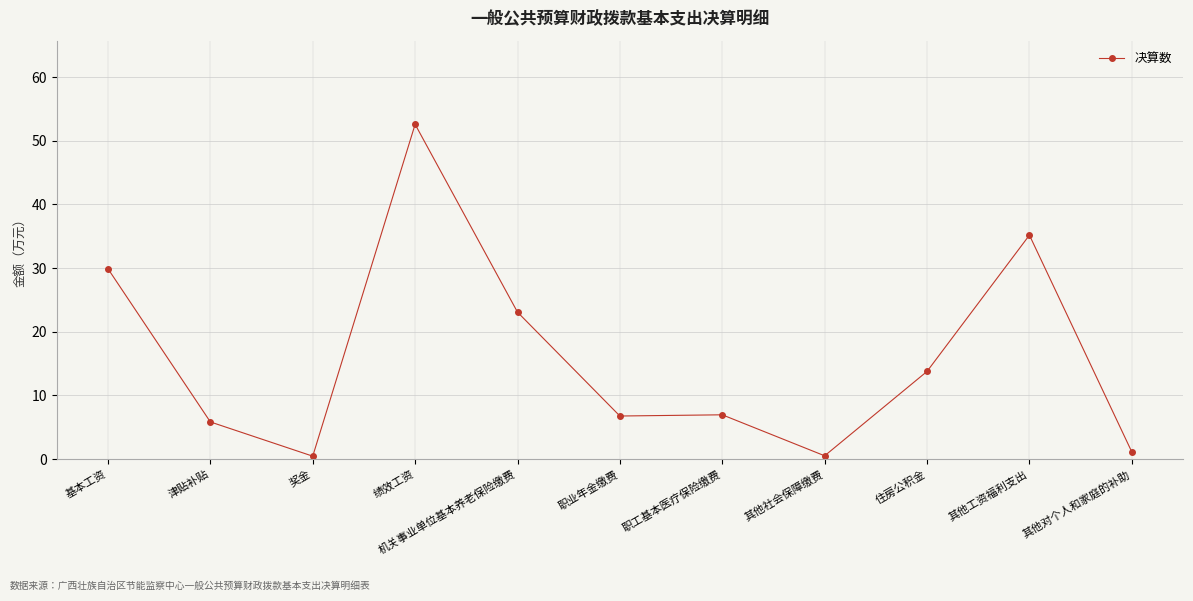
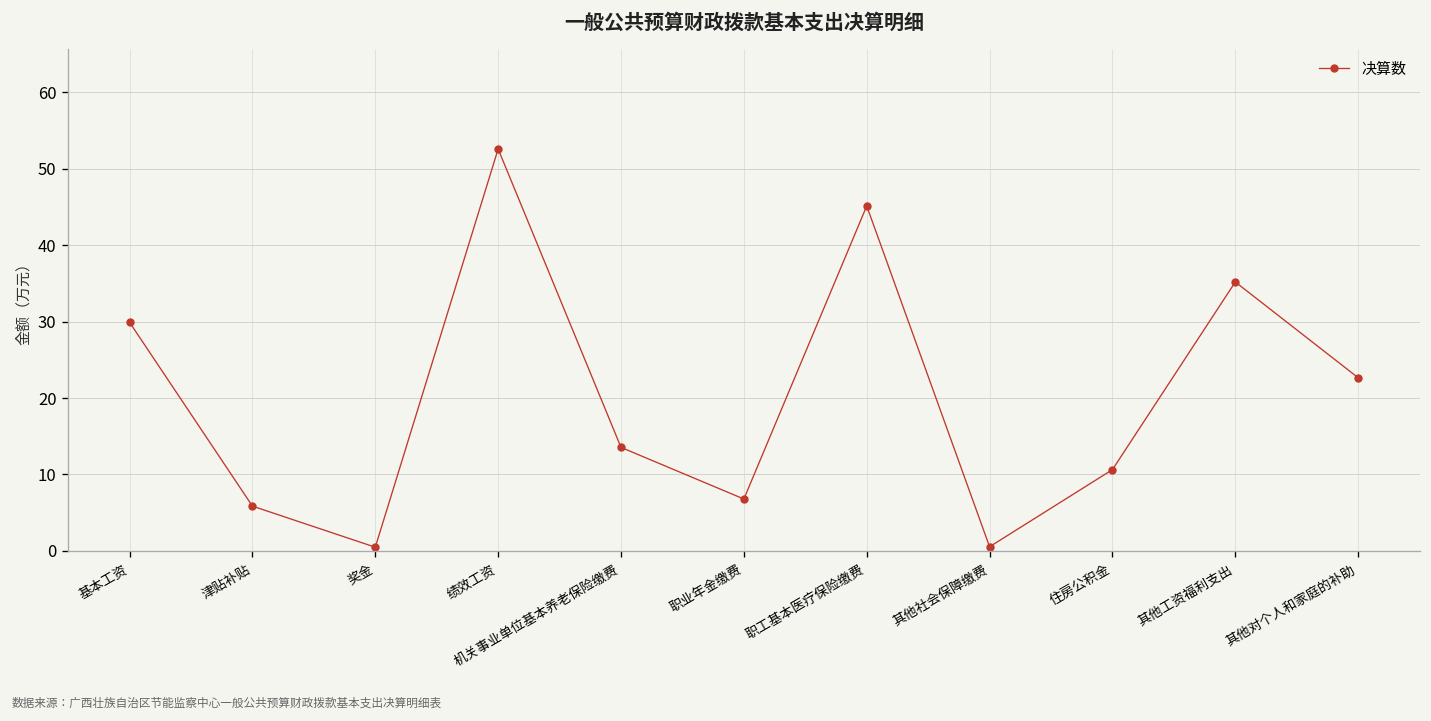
  {
    "基本工资": 30,
    "津贴补贴": 6,
    "奖金": 0,
    "绩效工资": 53,
-   "机关事业单位基本养老保险缴费": 23,
+   "机关事业单位基本养老保险缴费": 14,
    "职业年金缴费": 7,
-   "职工基本医疗保险缴费": 7,
+   "职工基本医疗保险缴费": 45,
    "其他社会保障缴费": 1,
-   "住房公积金": 14,
+   "住房公积金": 11,
    "其他工资福利支出": 35,
-   "其他对个人和家庭的补助": 1
+   "其他对个人和家庭的补助": 23
  }
